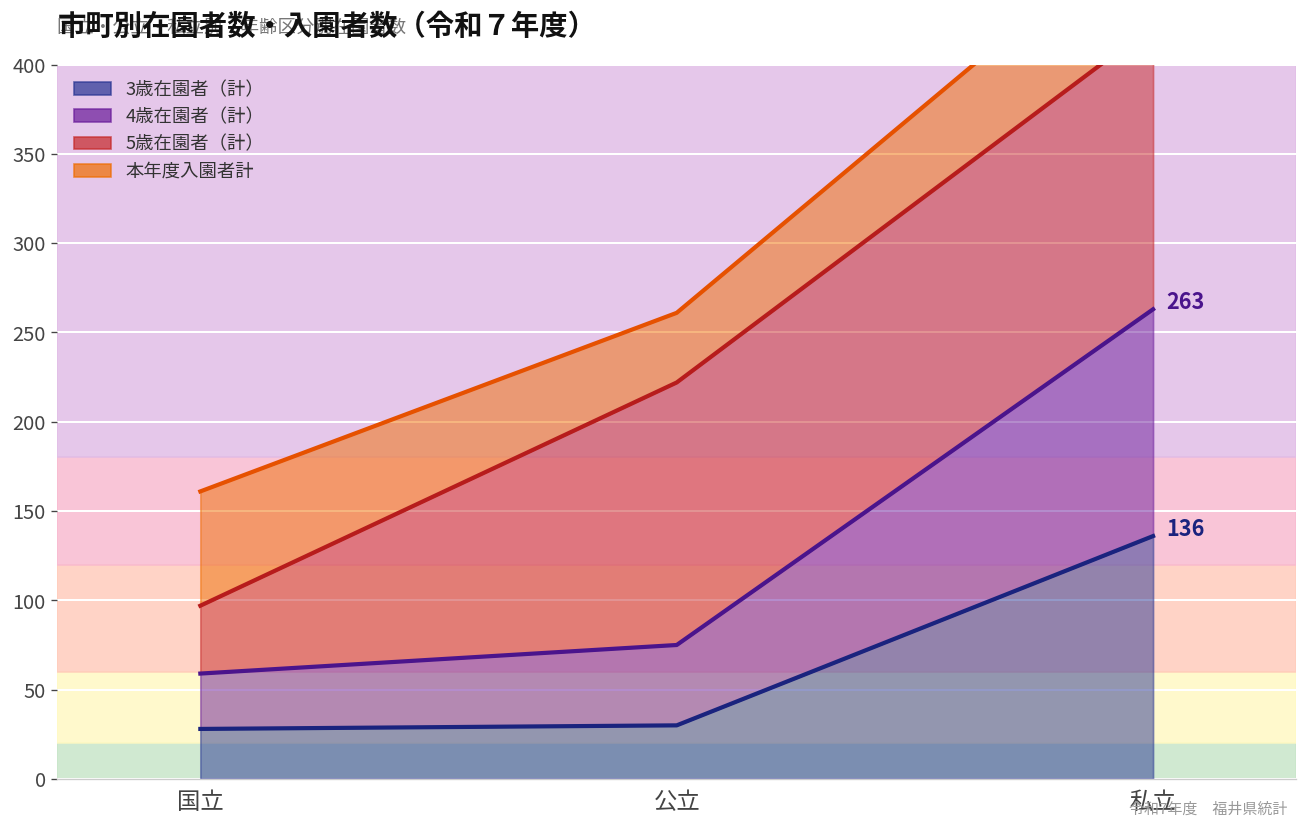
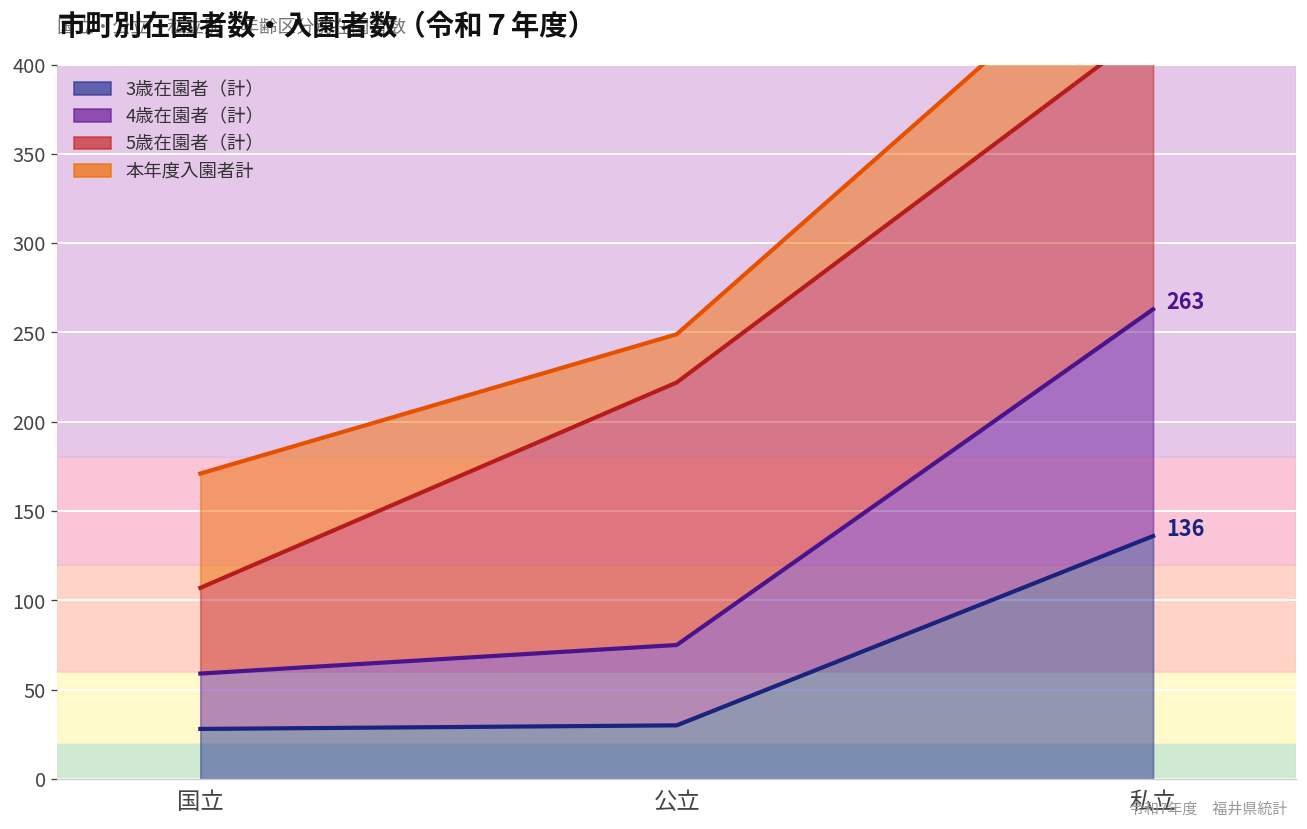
  {
    "5歳在園者（計）": {
-     "国立": 38,
+     "国立": 48,
      "公立": 147
    },
    "本年度入園者計": {
      "国立": 64,
-     "公立": 39
+     "公立": 27
    }
  }
